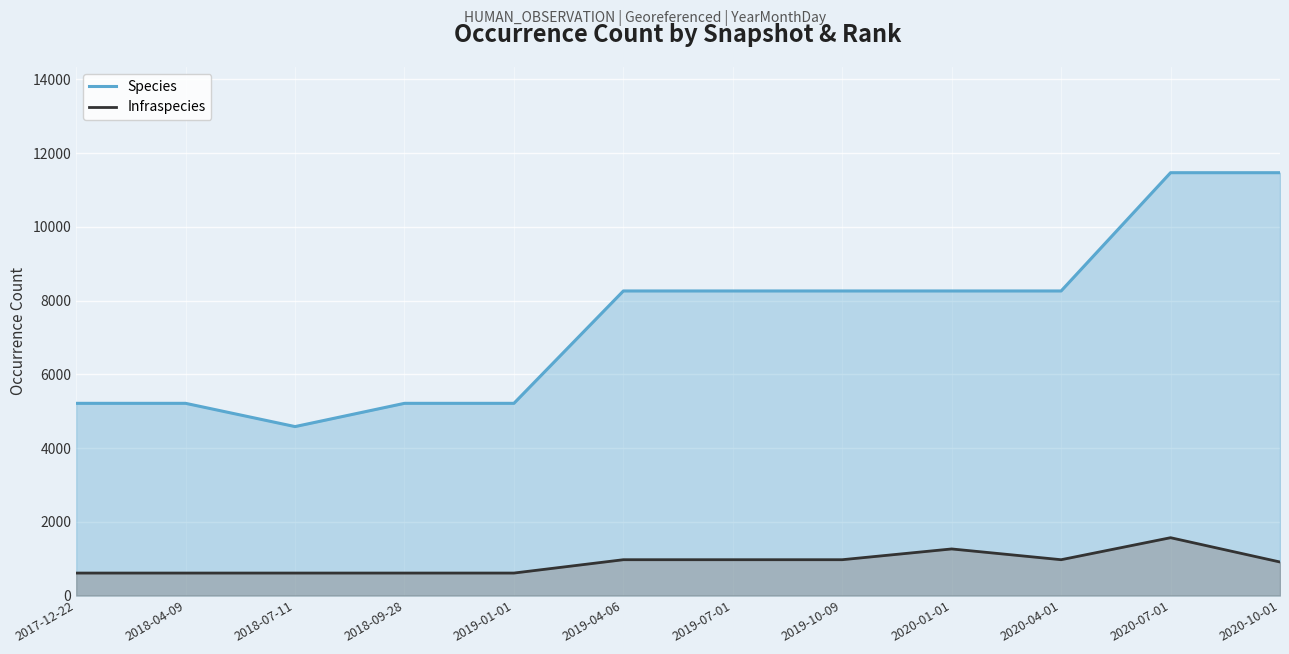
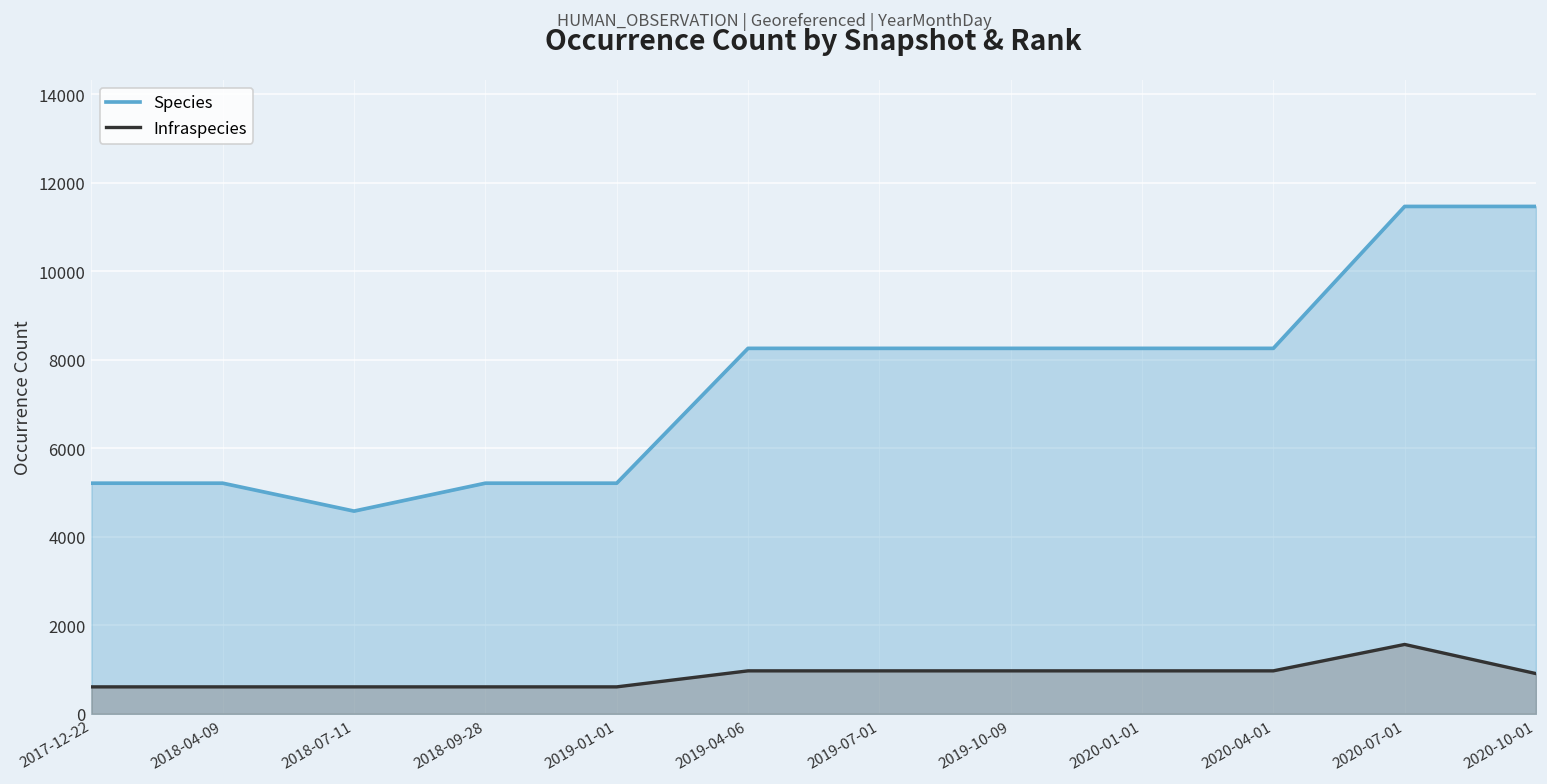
  {
    "Species": {
      "2017-12-22": 5200,
      "2018-04-09": 5200,
      "2018-07-11": 4600,
      "2018-09-28": 5200,
      "2019-01-01": 5200,
      "2019-04-06": 8300,
      "2019-07-01": 8300,
      "2019-10-09": 8300,
      "2020-01-01": 8300,
      "2020-04-01": 8300,
      "2020-07-01": 11500,
      "2020-10-01": 11500
    },
    "Infraspecies": {
      "2017-12-22": 600,
      "2018-04-09": 600,
      "2018-07-11": 600,
      "2018-09-28": 600,
      "2019-01-01": 600,
      "2019-04-06": 1000,
      "2019-07-01": 1000,
      "2019-10-09": 1000,
-     "2020-01-01": 1300,
+     "2020-01-01": 1000,
      "2020-04-01": 1000,
      "2020-07-01": 1600,
      "2020-10-01": 900
    }
  }
